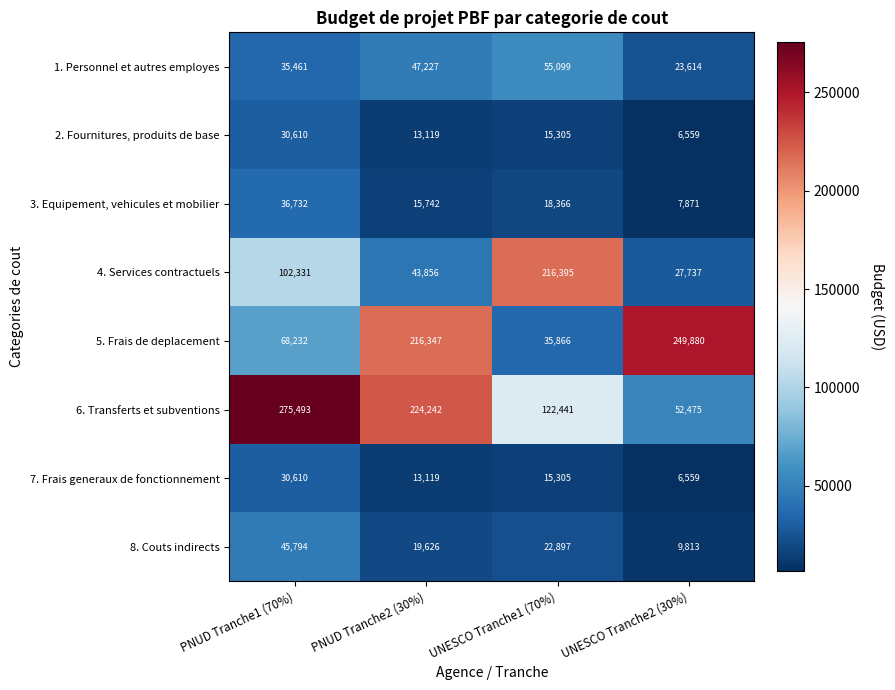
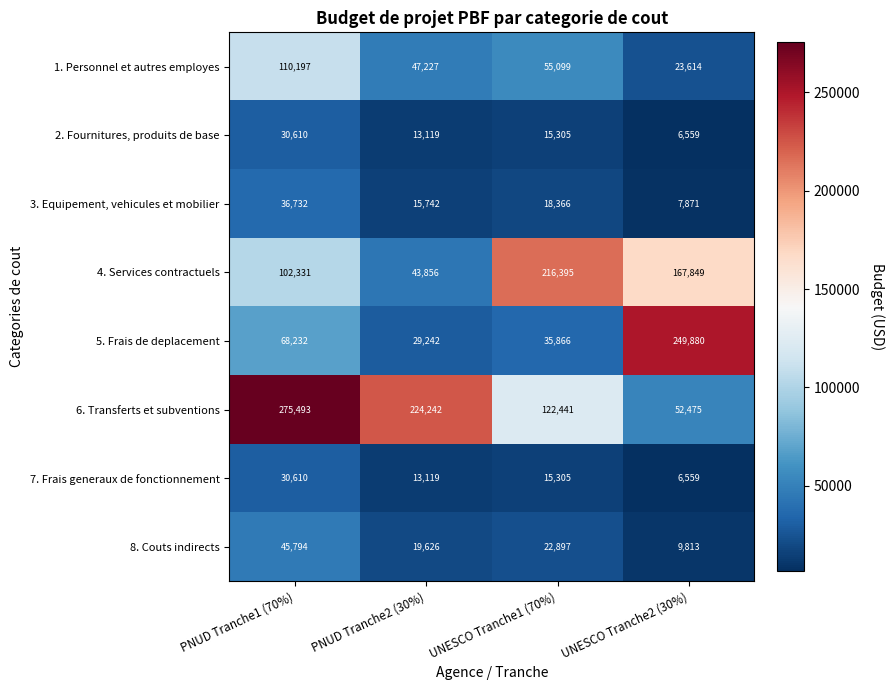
  {
    "1. Personnel et autres employes": {
-     "PNUD Tranche1 (70%)": "35,461",
+     "PNUD Tranche1 (70%)": "110,197",
      "PNUD Tranche2 (30%)": "47,227",
      "UNESCO Tranche1 (70%)": "55,099",
      "UNESCO Tranche2 (30%)": "23,614"
    },
    "2. Fournitures, produits de base": {
      "PNUD Tranche1 (70%)": "30,610",
      "PNUD Tranche2 (30%)": "13,119",
      "UNESCO Tranche1 (70%)": "15,305",
      "UNESCO Tranche2 (30%)": "6,559"
    },
    "3. Equipement, vehicules et mobilier": {
      "PNUD Tranche1 (70%)": "36,732",
      "PNUD Tranche2 (30%)": "15,742",
      "UNESCO Tranche1 (70%)": "18,366",
      "UNESCO Tranche2 (30%)": "7,871"
    },
    "4. Services contractuels": {
      "PNUD Tranche1 (70%)": "102,331",
      "PNUD Tranche2 (30%)": "43,856",
      "UNESCO Tranche1 (70%)": "216,395",
-     "UNESCO Tranche2 (30%)": "27,737"
+     "UNESCO Tranche2 (30%)": "167,849"
    },
    "5. Frais de deplacement": {
      "PNUD Tranche1 (70%)": "68,232",
-     "PNUD Tranche2 (30%)": "216,347",
+     "PNUD Tranche2 (30%)": "29,242",
      "UNESCO Tranche1 (70%)": "35,866",
      "UNESCO Tranche2 (30%)": "249,880"
    },
    "6. Transferts et subventions": {
      "PNUD Tranche1 (70%)": "275,493",
      "PNUD Tranche2 (30%)": "224,242",
      "UNESCO Tranche1 (70%)": "122,441",
      "UNESCO Tranche2 (30%)": "52,475"
    },
    "7. Frais generaux de fonctionnement": {
      "PNUD Tranche1 (70%)": "30,610",
      "PNUD Tranche2 (30%)": "13,119",
      "UNESCO Tranche1 (70%)": "15,305",
      "UNESCO Tranche2 (30%)": "6,559"
    },
    "8. Couts indirects": {
      "PNUD Tranche1 (70%)": "45,794",
      "PNUD Tranche2 (30%)": "19,626",
      "UNESCO Tranche1 (70%)": "22,897",
      "UNESCO Tranche2 (30%)": "9,813"
    }
  }
